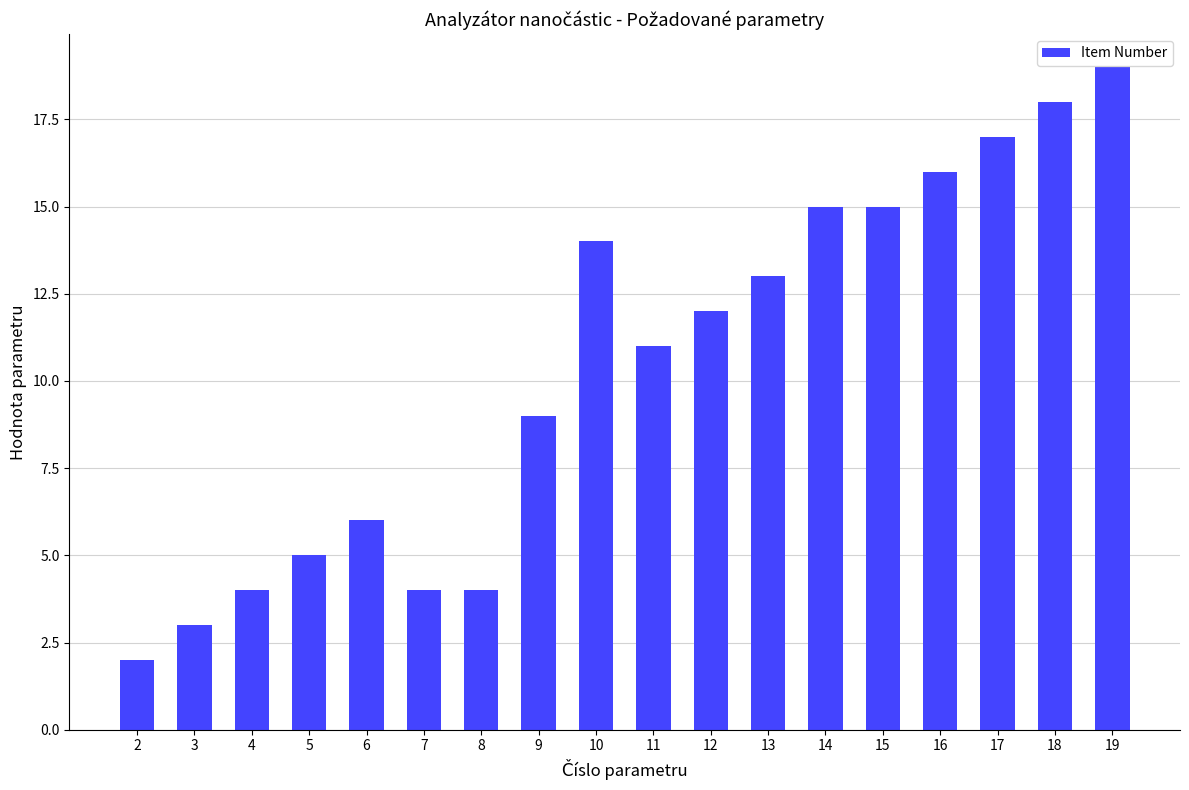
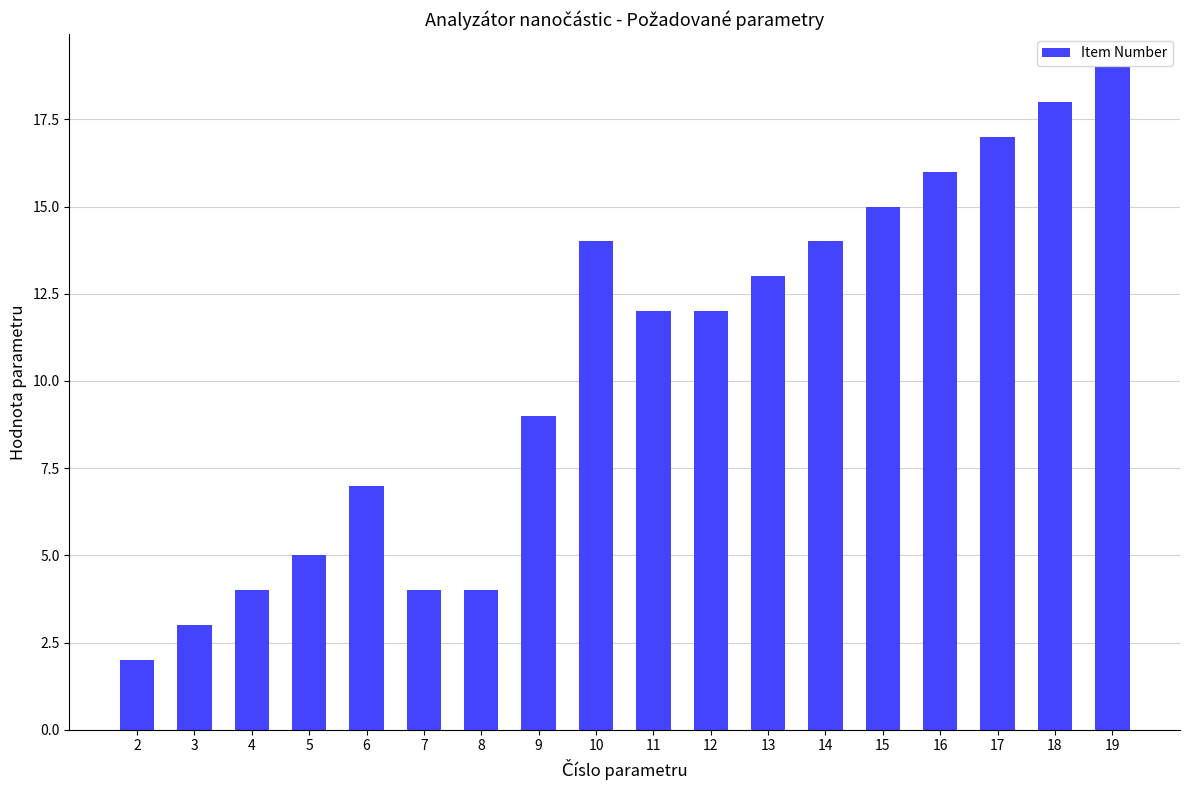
  {
    "2": 2,
    "3": 3,
    "4": 4,
    "5": 5,
-   "6": 6,
+   "6": 7,
    "7": 4,
    "8": 4,
    "9": 9,
    "10": 14,
-   "11": 11,
+   "11": 12,
    "12": 12,
    "13": 13,
-   "14": 15,
+   "14": 14,
    "15": 15,
    "16": 16,
    "17": 17,
    "18": 18,
    "19": 19
  }
